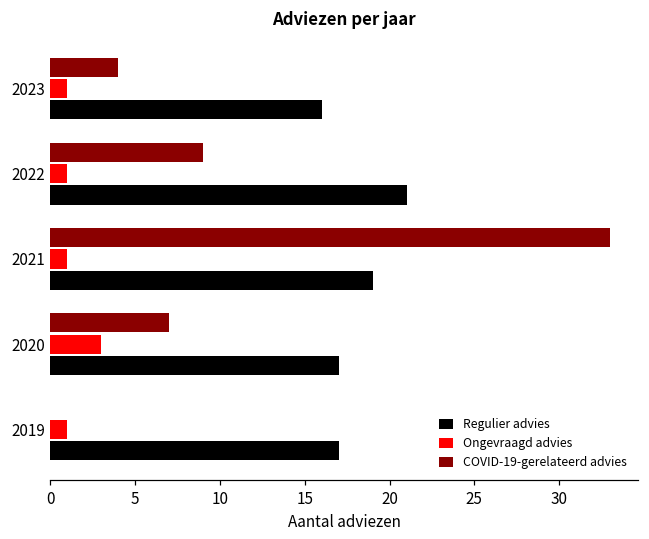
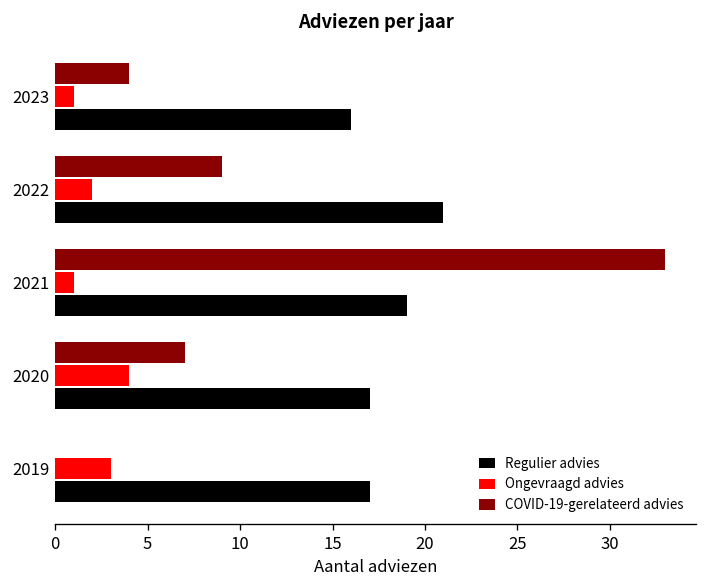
  {
    "Regulier advies": {
      "2023": 16,
      "2022": 21,
      "2021": 19,
      "2020": 17,
      "2019": 17
    },
    "Ongevraagd advies": {
      "2023": 1,
-     "2022": 1,
+     "2022": 2,
      "2021": 1,
-     "2020": 3,
-     "2019": 1
+     "2020": 4,
+     "2019": 3
    },
    "COVID-19-gerelateerd advies": {
      "2023": 4,
      "2022": 9,
      "2021": 33,
      "2020": 7,
      "2019": 0
    }
  }
